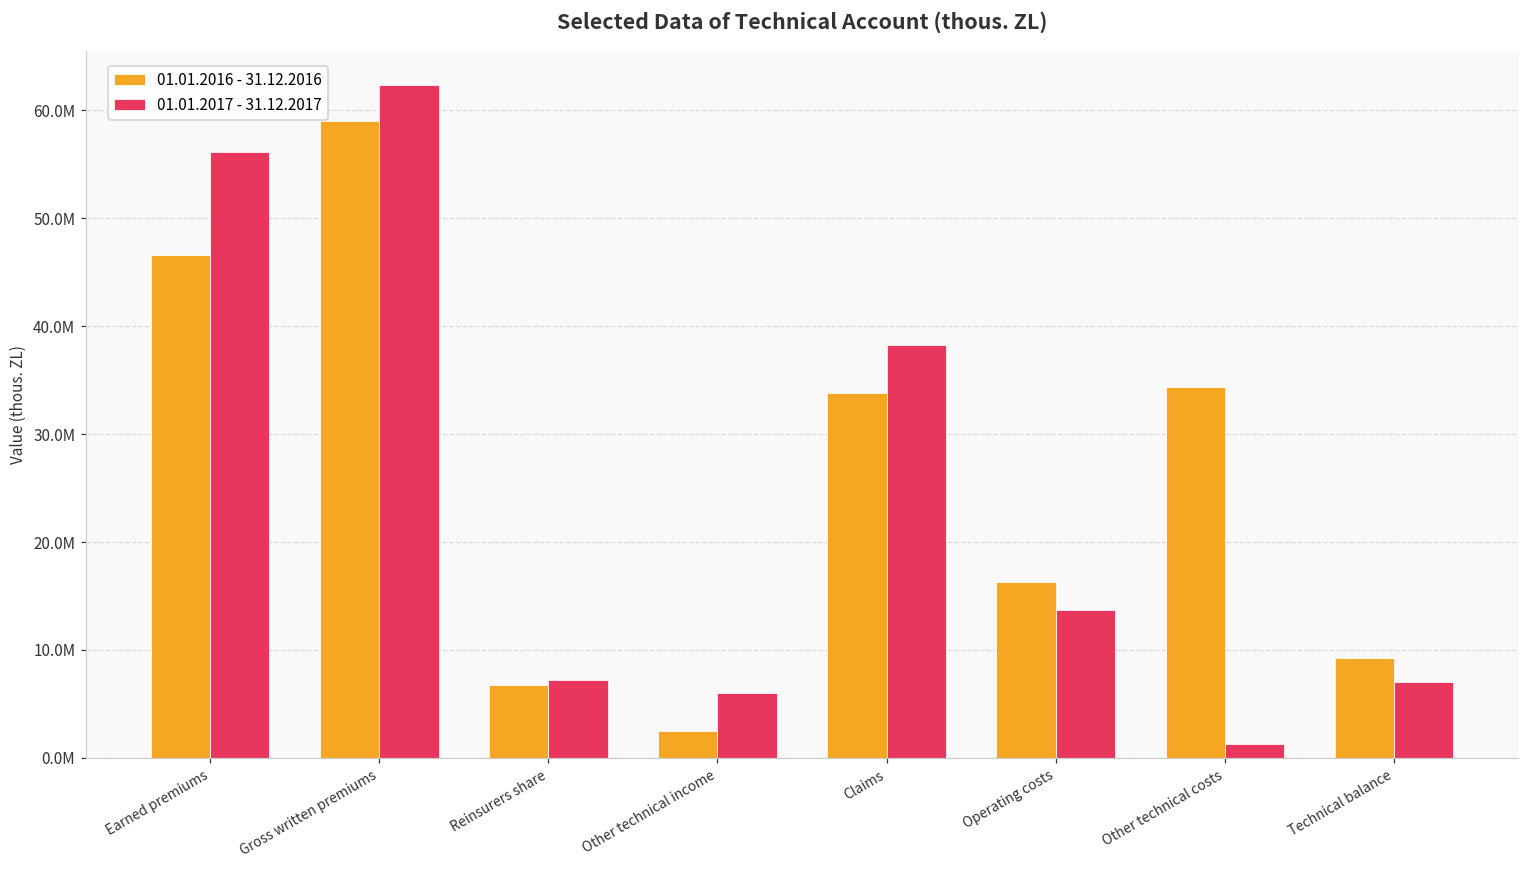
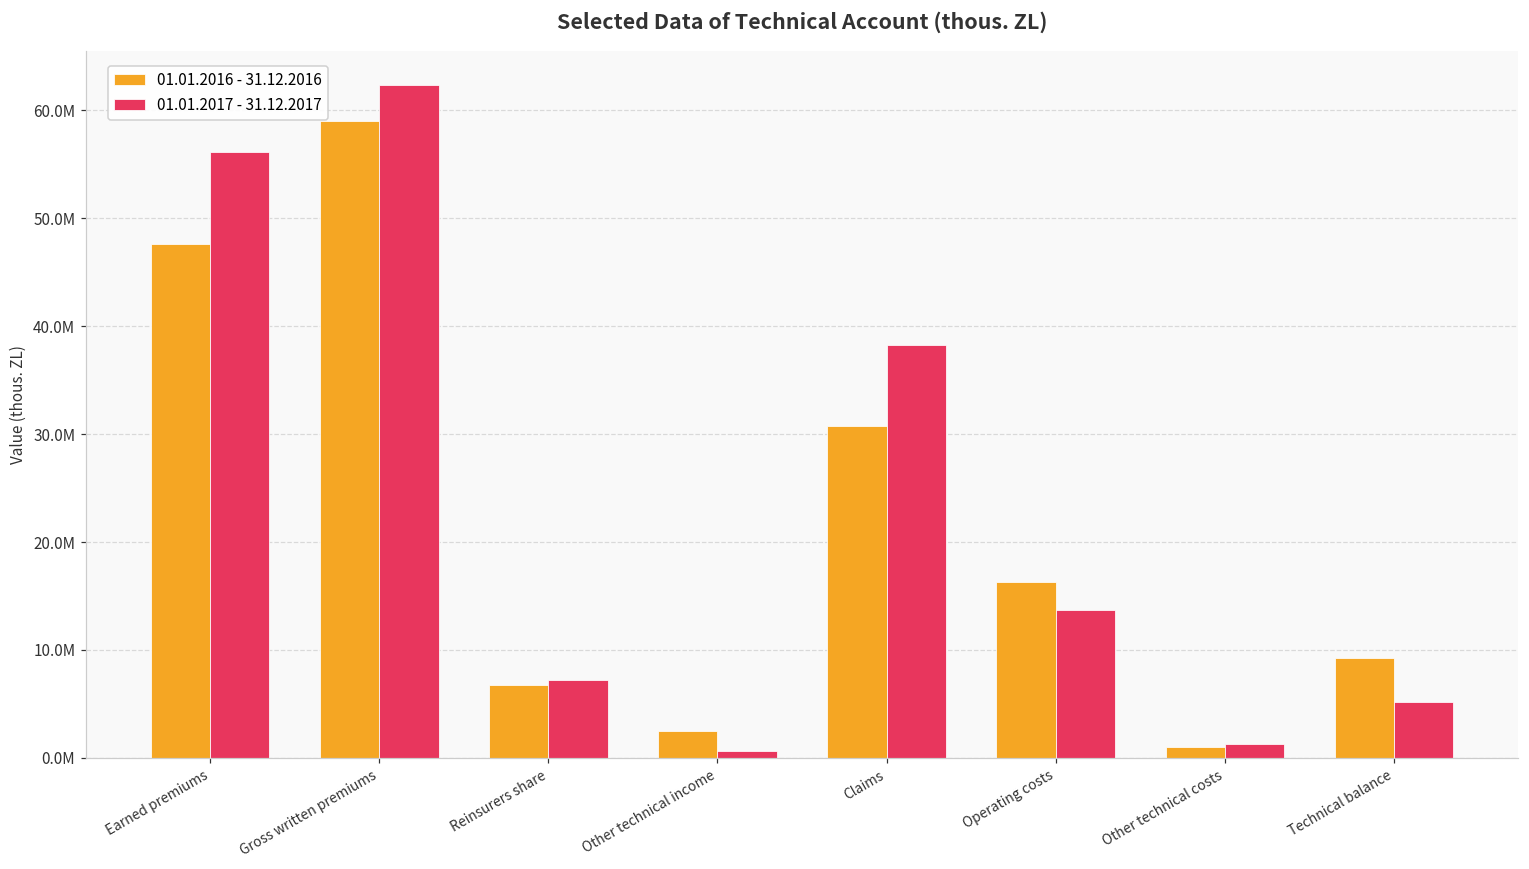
  {
    "01.01.2016 - 31.12.2016": {
-     "Earned premiums": 47000000,
+     "Earned premiums": 48000000,
      "Gross written premiums": 59000000,
      "Reinsurers share": 7000000,
      "Other technical income": 3000000,
-     "Claims": 34000000,
+     "Claims": 31000000,
      "Operating costs": 16000000,
-     "Other technical costs": 34000000,
+     "Other technical costs": 1000000,
      "Technical balance": 9000000
    },
    "01.01.2017 - 31.12.2017": {
      "Earned premiums": 56000000,
      "Gross written premiums": 62000000,
      "Reinsurers share": 7000000,
-     "Other technical income": 6000000,
+     "Other technical income": 1000000,
      "Claims": 38000000,
      "Operating costs": 14000000,
      "Other technical costs": 1000000,
-     "Technical balance": 7000000
+     "Technical balance": 5000000
    }
  }
